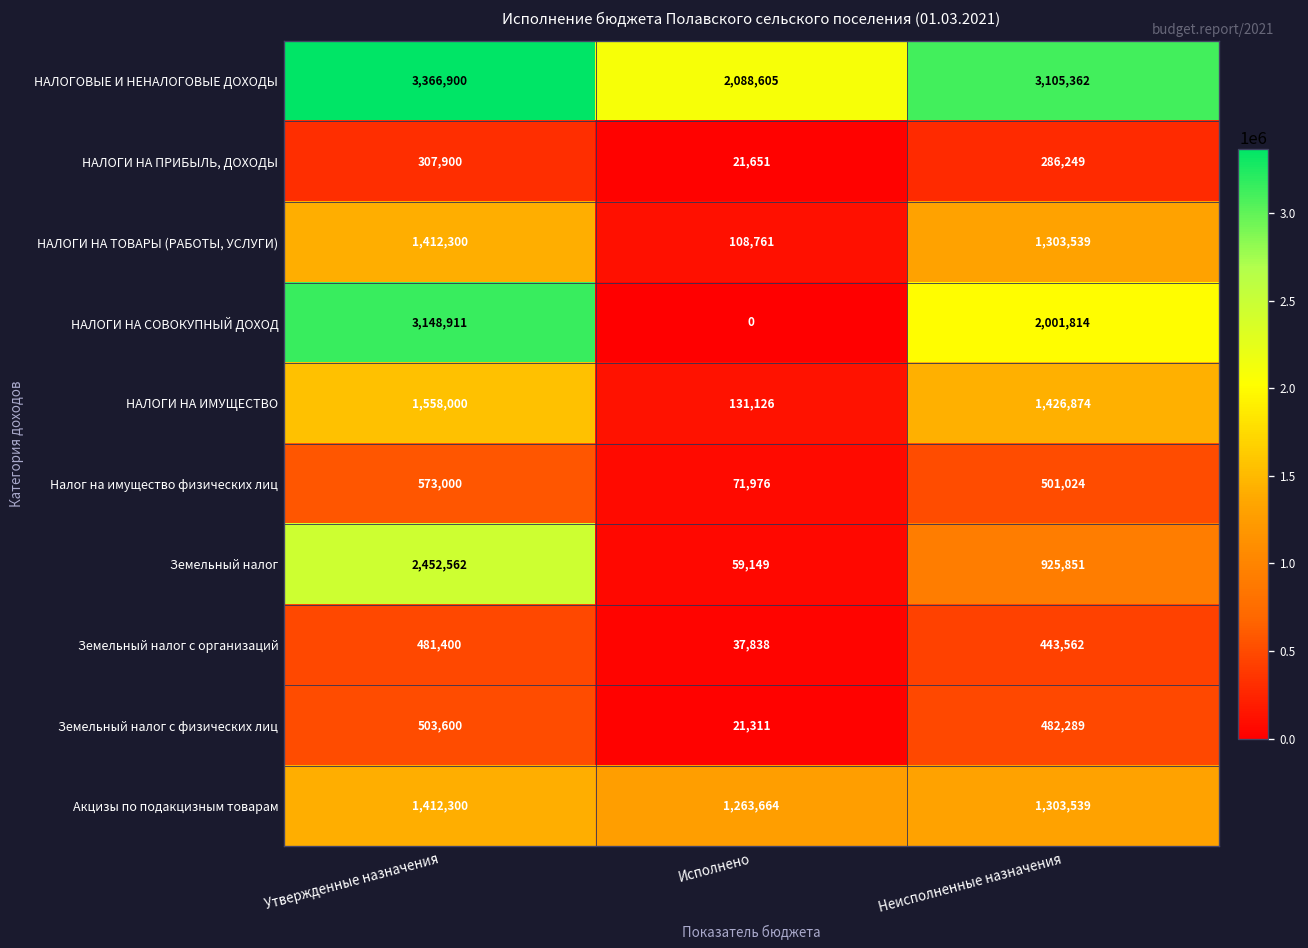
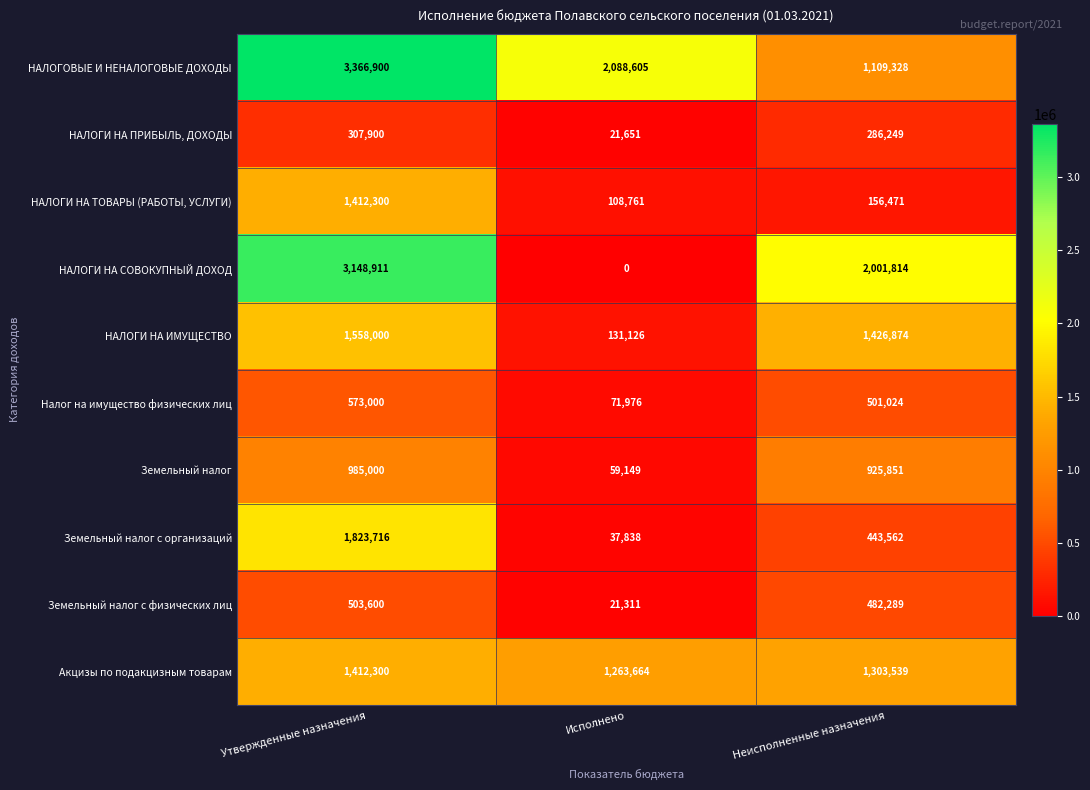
  {
    "НАЛОГОВЫЕ И НЕНАЛОГОВЫЕ ДОХОДЫ": {
      "Утвержденные назначения": "3,366,900",
      "Исполнено": "2,088,605",
-     "Неисполненные назначения": "3,105,362"
+     "Неисполненные назначения": "1,109,328"
    },
    "НАЛОГИ НА ПРИБЫЛЬ, ДОХОДЫ": {
      "Утвержденные назначения": "307,900",
      "Исполнено": "21,651",
      "Неисполненные назначения": "286,249"
    },
    "НАЛОГИ НА ТОВАРЫ (РАБОТЫ, УСЛУГИ)": {
      "Утвержденные назначения": "1,412,300",
      "Исполнено": "108,761",
-     "Неисполненные назначения": "1,303,539"
+     "Неисполненные назначения": "156,471"
    },
    "НАЛОГИ НА СОВОКУПНЫЙ ДОХОД": {
      "Утвержденные назначения": "3,148,911",
      "Исполнено": "0",
      "Неисполненные назначения": "2,001,814"
    },
    "НАЛОГИ НА ИМУЩЕСТВО": {
      "Утвержденные назначения": "1,558,000",
      "Исполнено": "131,126",
      "Неисполненные назначения": "1,426,874"
    },
    "Налог на имущество физических лиц": {
      "Утвержденные назначения": "573,000",
      "Исполнено": "71,976",
      "Неисполненные назначения": "501,024"
    },
    "Земельный налог": {
-     "Утвержденные назначения": "2,452,562",
+     "Утвержденные назначения": "985,000",
      "Исполнено": "59,149",
      "Неисполненные назначения": "925,851"
    },
    "Земельный налог с организаций": {
-     "Утвержденные назначения": "481,400",
+     "Утвержденные назначения": "1,823,716",
      "Исполнено": "37,838",
      "Неисполненные назначения": "443,562"
    },
    "Земельный налог с физических лиц": {
      "Утвержденные назначения": "503,600",
      "Исполнено": "21,311",
      "Неисполненные назначения": "482,289"
    },
    "Акцизы по подакцизным товарам": {
      "Утвержденные назначения": "1,412,300",
      "Исполнено": "1,263,664",
      "Неисполненные назначения": "1,303,539"
    }
  }
